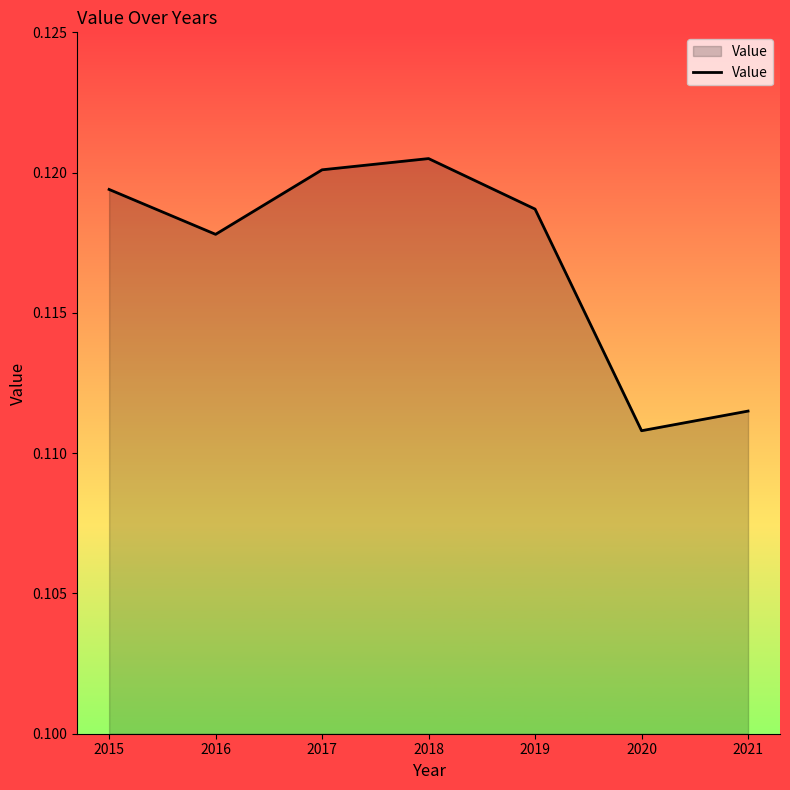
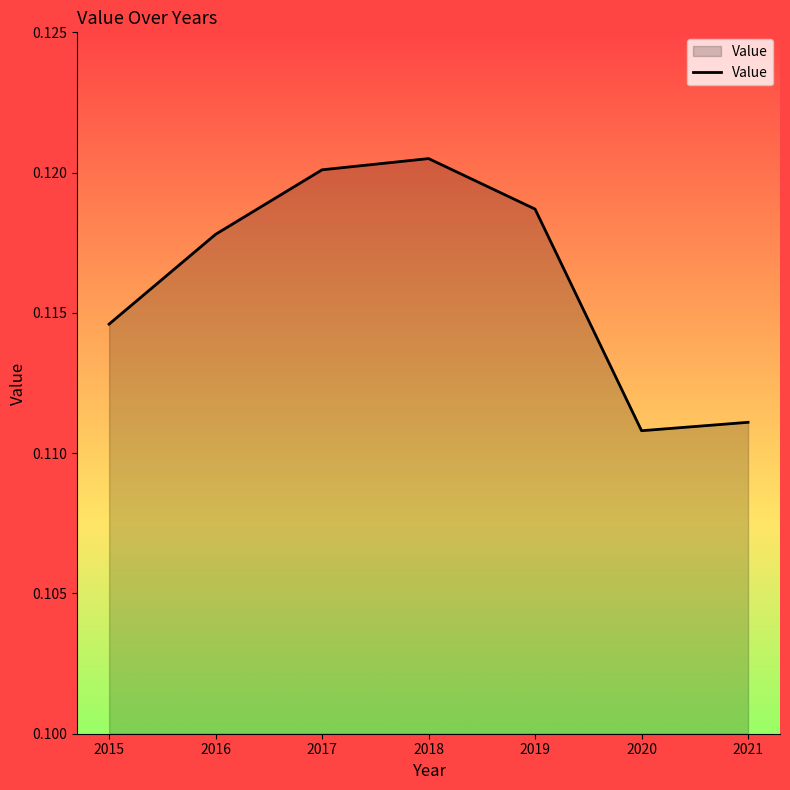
  {
-   "2015": 0.1194,
+   "2015": 0.1146,
    "2016": 0.1178,
    "2017": 0.1201,
    "2018": 0.1205,
    "2019": 0.1187,
    "2020": 0.1108,
-   "2021": 0.1115
+   "2021": 0.1111
  }
